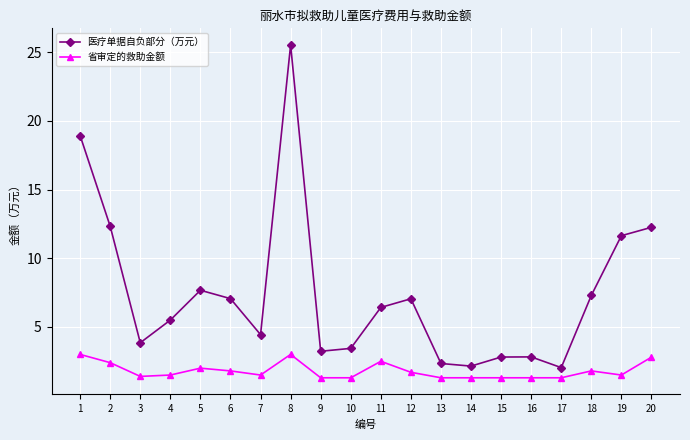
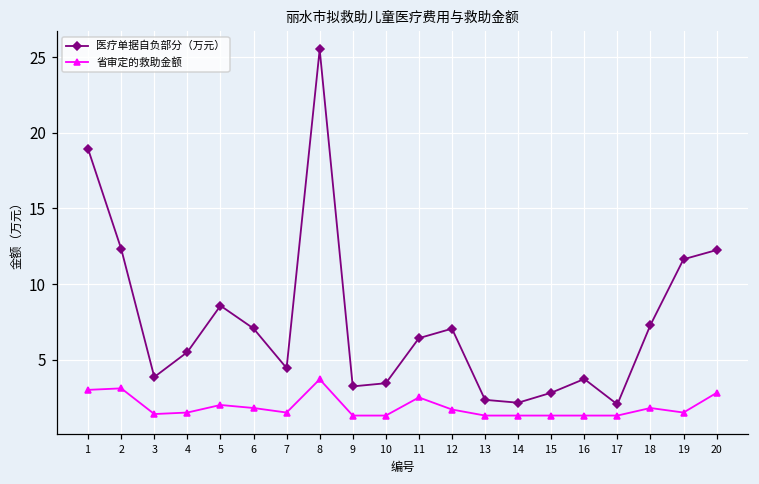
  {
    "医疗单据自负部分（万元）": {
      "1": 18.9,
      "2": 12.3,
      "3": 3.9,
      "4": 5.5,
-     "5": 7.7,
+     "5": 8.6,
      "6": 7.1,
      "7": 4.4,
      "8": 25.5,
      "9": 3.2,
      "10": 3.4,
      "11": 6.4,
      "12": 7.1,
      "13": 2.3,
      "14": 2.2,
      "15": 2.8,
-     "16": 2.8,
+     "16": 3.7,
      "17": 2.0,
      "18": 7.3,
      "19": 11.6,
      "20": 12.3
    },
    "省审定的救助金额": {
      "1": 3.0,
-     "2": 2.4,
+     "2": 3.1,
      "3": 1.4,
      "4": 1.5,
      "5": 2.0,
      "6": 1.8,
      "7": 1.5,
-     "8": 3.0,
+     "8": 3.7,
      "9": 1.3,
      "10": 1.3,
      "11": 2.5,
      "12": 1.7,
      "13": 1.3,
      "14": 1.3,
      "15": 1.3,
      "16": 1.3,
      "17": 1.3,
      "18": 1.8,
      "19": 1.5,
      "20": 2.8
    }
  }
